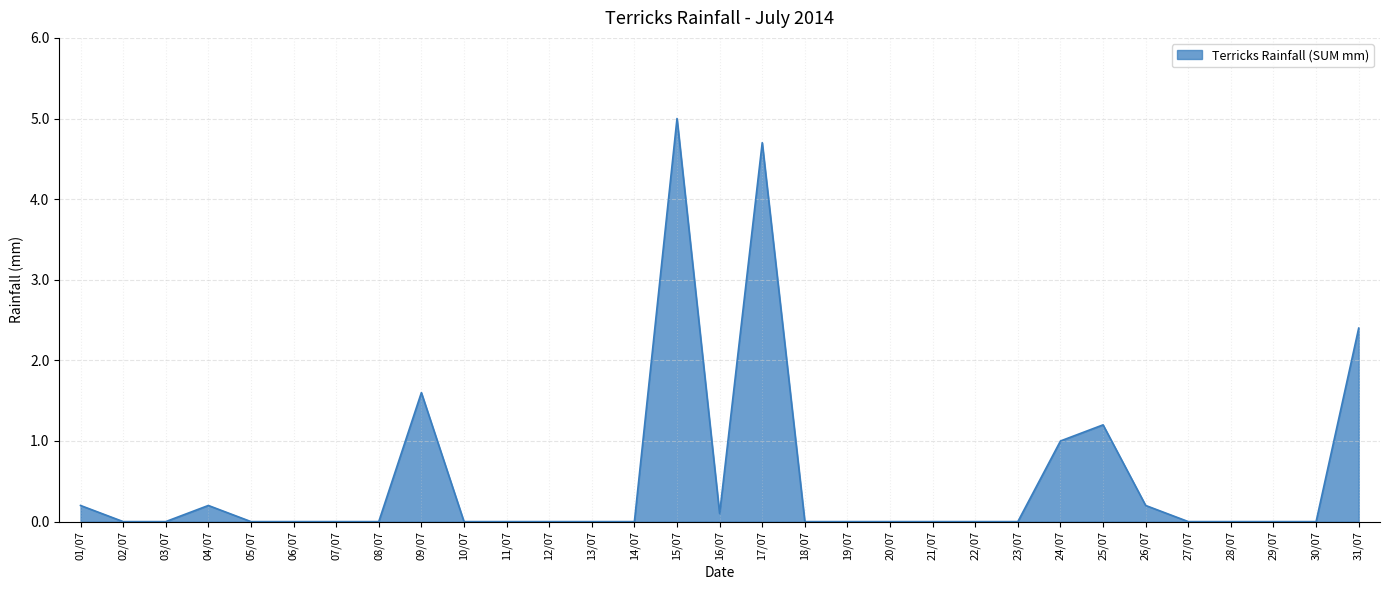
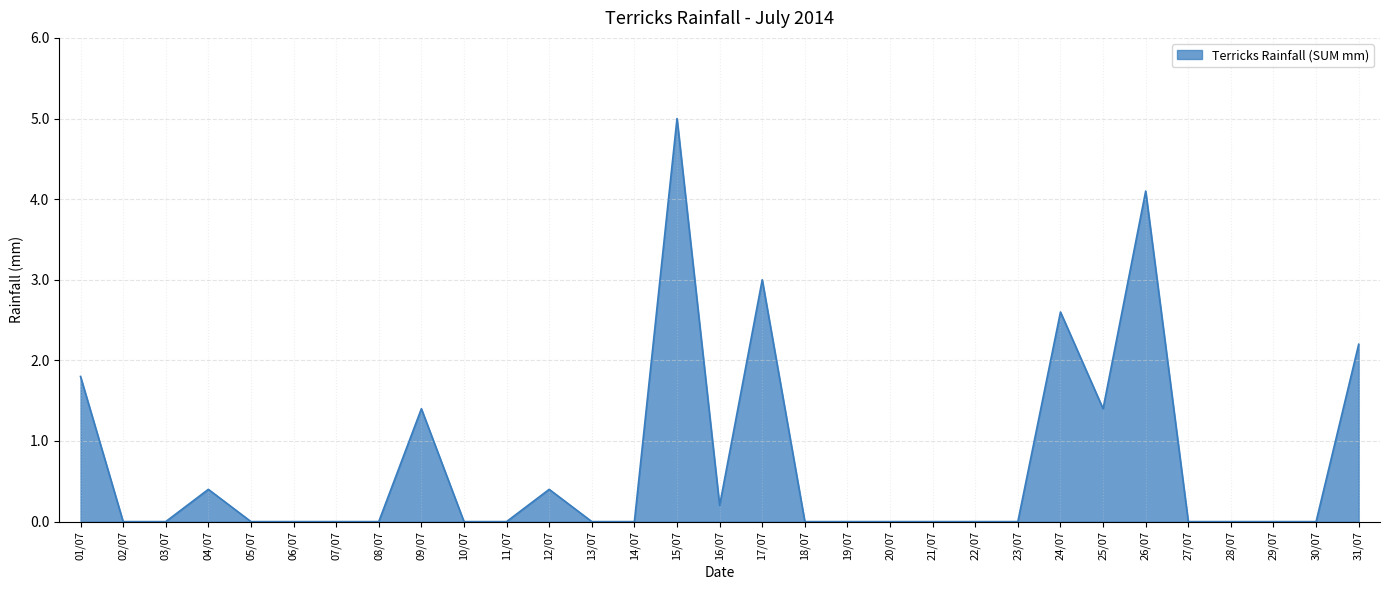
  {
-   "01/07": 0.2,
+   "01/07": 1.8,
    "02/07": 0.0,
    "03/07": 0.0,
-   "04/07": 0.2,
+   "04/07": 0.4,
    "05/07": 0.0,
    "06/07": 0.0,
    "07/07": 0.0,
    "08/07": 0.0,
-   "09/07": 1.6,
+   "09/07": 1.4,
    "10/07": 0.0,
    "11/07": 0.0,
-   "12/07": 0.0,
+   "12/07": 0.4,
    "13/07": 0.0,
    "14/07": 0.0,
    "15/07": 5.0,
-   "16/07": 0.1,
-   "17/07": 4.7,
+   "16/07": 0.2,
+   "17/07": 3.0,
    "18/07": 0.0,
    "19/07": 0.0,
    "20/07": 0.0,
    "21/07": 0.0,
    "22/07": 0.0,
    "23/07": 0.0,
-   "24/07": 1.0,
-   "25/07": 1.2,
-   "26/07": 0.2,
+   "24/07": 2.6,
+   "25/07": 1.4,
+   "26/07": 4.1,
    "27/07": 0.0,
    "28/07": 0.0,
    "29/07": 0.0,
    "30/07": 0.0,
-   "31/07": 2.4
+   "31/07": 2.2
  }
